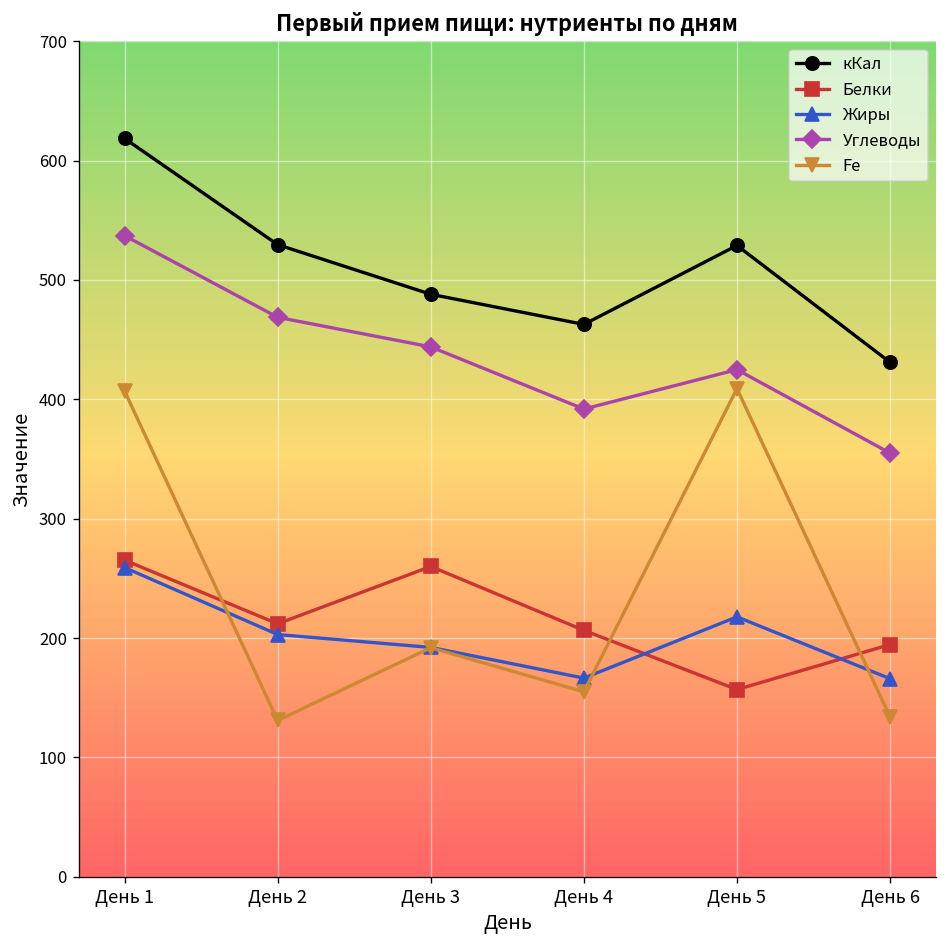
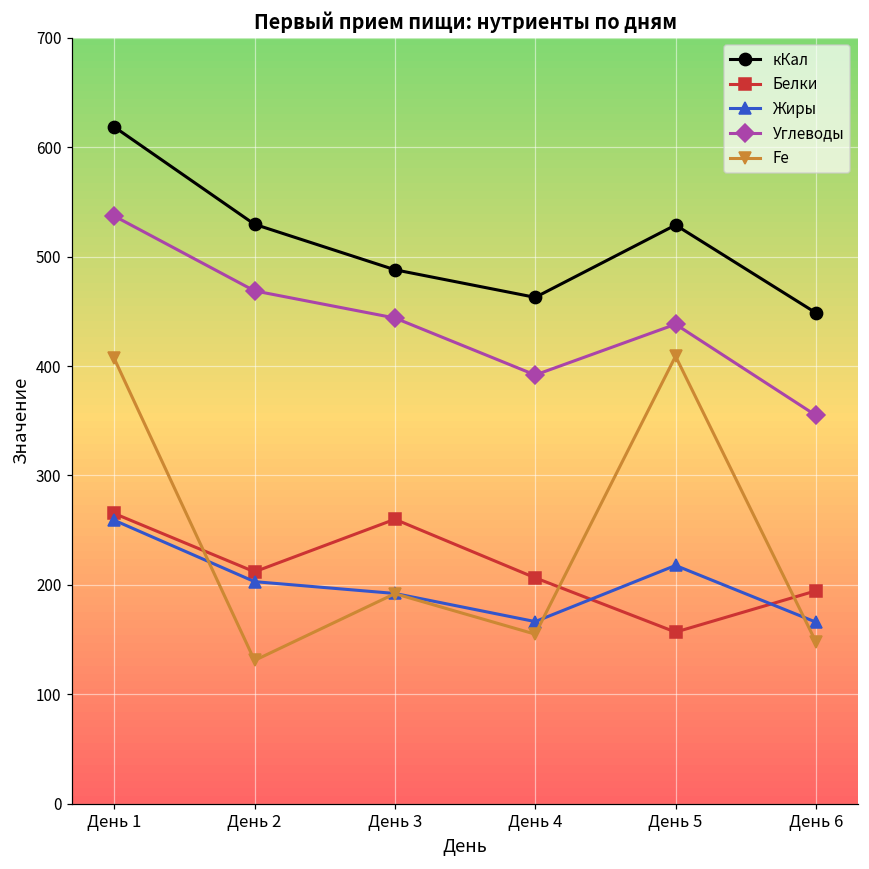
  {
    "кКал": {
      "День 1": 620,
      "День 2": 530,
      "День 3": 490,
      "День 4": 460,
      "День 5": 530,
-     "День 6": 430
+     "День 6": 450
    },
    "Белки": {
      "День 1": 270,
      "День 2": 210,
      "День 3": 260,
      "День 4": 210,
      "День 5": 160,
      "День 6": 190
    },
    "Жиры": {
      "День 1": 260,
      "День 2": 200,
      "День 4": 170,
      "День 5": 220,
      "День 6": 170
    },
    "Углеводы": {
      "День 1": 540,
      "День 2": 470,
      "День 3": 440,
      "День 4": 390,
-     "День 5": 420,
+     "День 5": 440,
      "День 6": 350
    },
    "Fe": {
      "День 1": 410,
      "День 2": 130,
      "День 4": 160,
      "День 5": 410,
-     "День 6": 130
+     "День 6": 150
    }
  }
